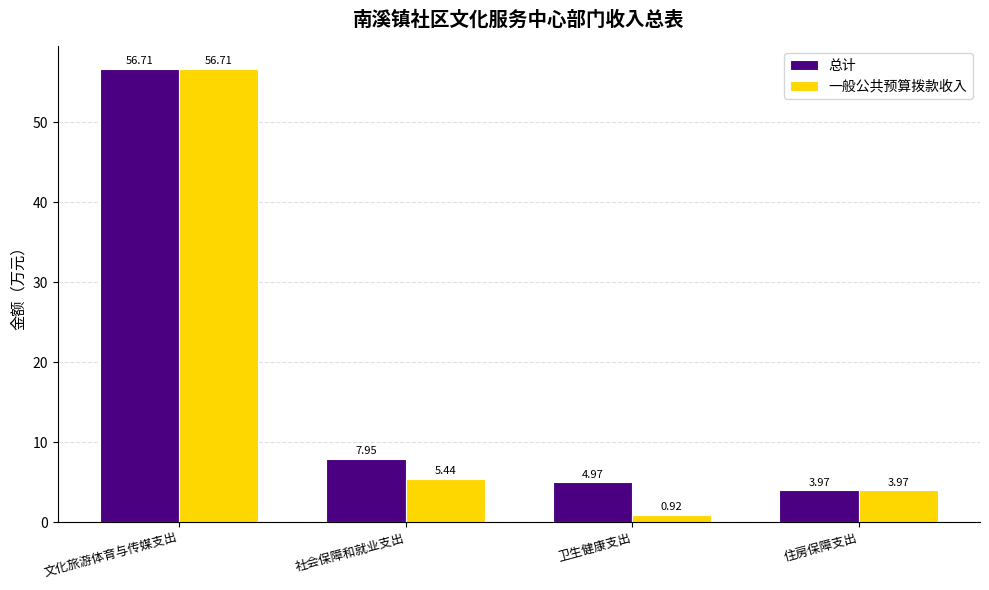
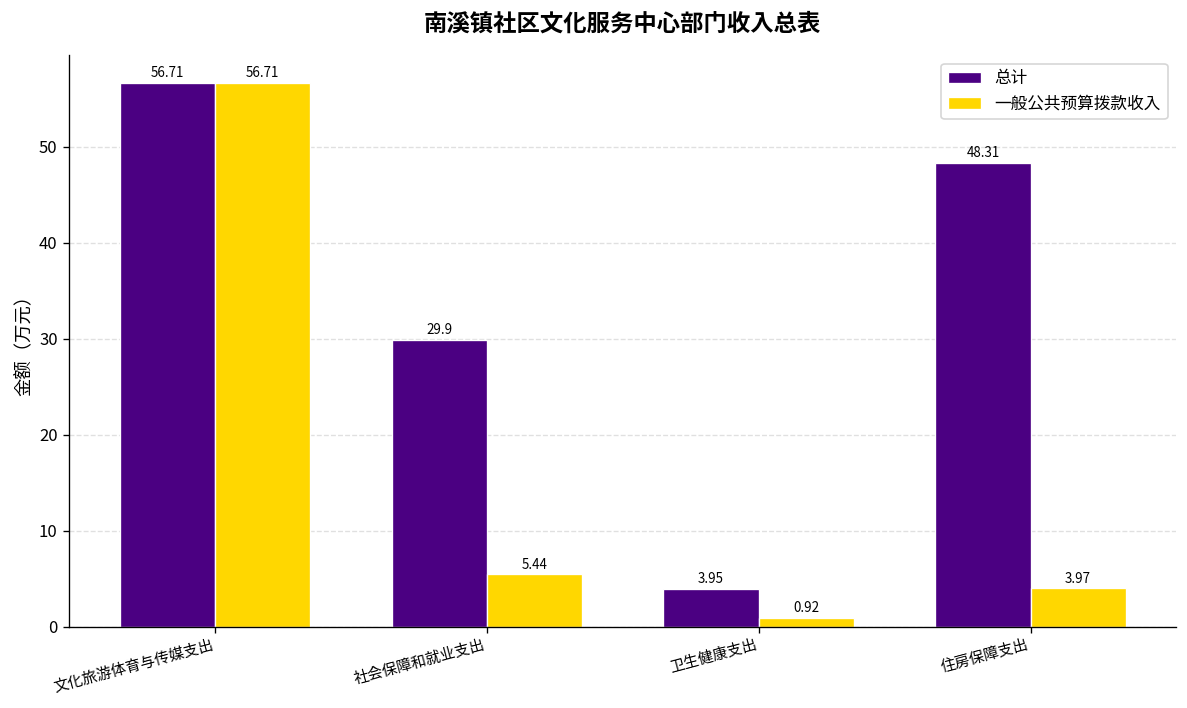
  {
    "总计": {
      "文化旅游体育与传媒支出": 56.71,
-     "社会保障和就业支出": 7.95,
-     "卫生健康支出": 4.97,
-     "住房保障支出": 3.97
+     "社会保障和就业支出": 29.9,
+     "卫生健康支出": 3.95,
+     "住房保障支出": 48.31
    },
    "一般公共预算拨款收入": {
      "文化旅游体育与传媒支出": 56.71,
      "社会保障和就业支出": 5.44,
      "卫生健康支出": 0.92,
      "住房保障支出": 3.97
    }
  }
